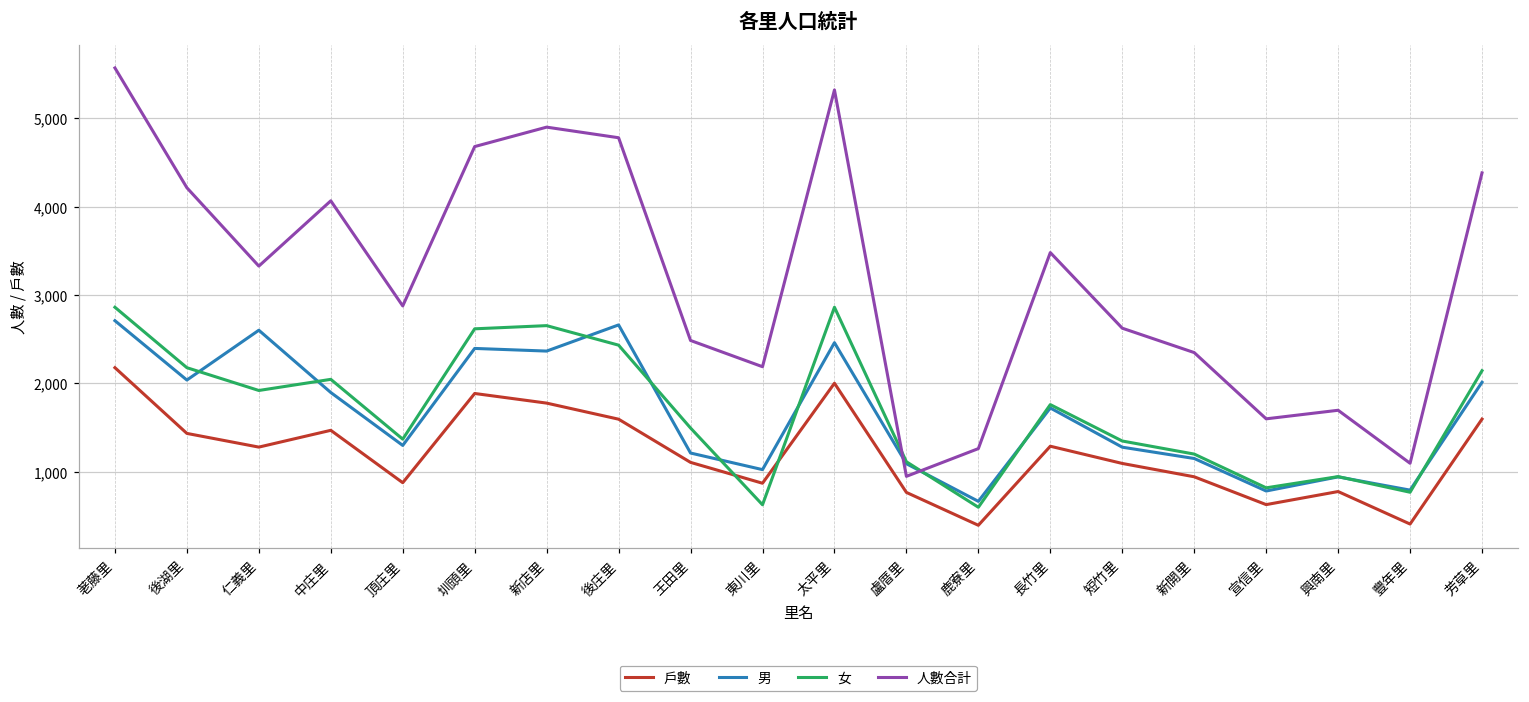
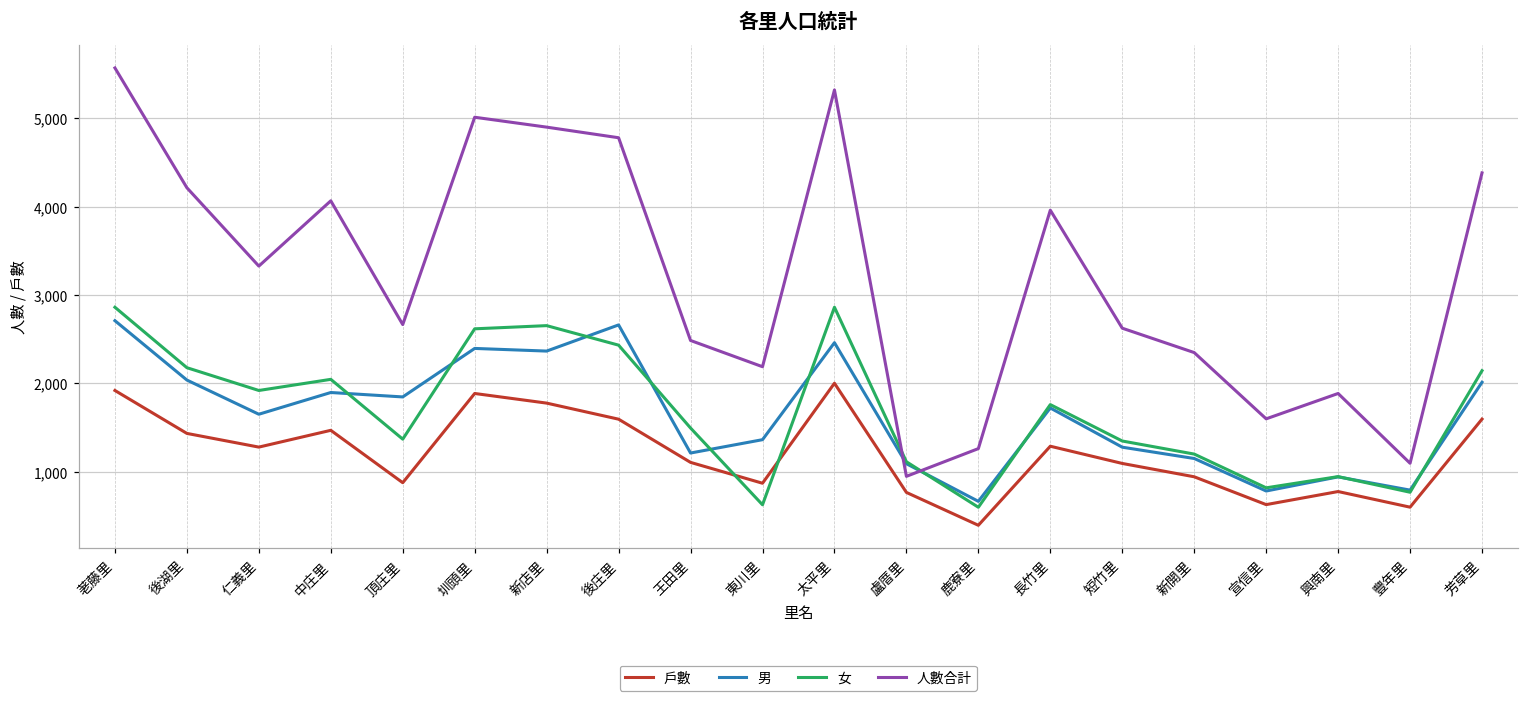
  {
    "戶數": {
-     "荖藤里": "2,200",
+     "荖藤里": "1,900",
      "後湖里": "1,400",
      "仁義里": "1,300",
      "中庄里": "1,500",
      "頂庄里": "900",
      "圳頭里": "1,900",
      "新店里": "1,800",
      "後庄里": "1,600",
      "王田里": "1,100",
      "東川里": "900",
      "太平里": "2,000",
      "盧厝里": "800",
      "鹿寮里": "400",
      "長竹里": "1,300",
      "短竹里": "1,100",
      "新開里": "900",
      "宣信里": "600",
      "興南里": "800",
-     "豐年里": "400",
+     "豐年里": "600",
      "芳草里": "1,600"
    },
    "男": {
      "荖藤里": "2,700",
      "後湖里": "2,000",
-     "仁義里": "2,600",
+     "仁義里": "1,700",
      "中庄里": "1,900",
-     "頂庄里": "1,300",
+     "頂庄里": "1,800",
      "圳頭里": "2,400",
      "新店里": "2,400",
      "後庄里": "2,700",
      "王田里": "1,200",
-     "東川里": "1,000",
+     "東川里": "1,400",
      "太平里": "2,500",
      "鹿寮里": "700",
      "長竹里": "1,700",
      "短竹里": "1,300",
      "新開里": "1,100",
      "宣信里": "800",
      "芳草里": "2,000"
    },
    "女": {
      "荖藤里": "2,900",
      "後湖里": "2,200",
      "仁義里": "1,900",
      "中庄里": "2,000",
      "頂庄里": "1,400",
      "圳頭里": "2,600",
      "新店里": "2,700",
      "後庄里": "2,400",
      "王田里": "1,500",
      "東川里": "600",
      "太平里": "2,900",
      "鹿寮里": "600",
      "長竹里": "1,800",
      "短竹里": "1,300",
      "新開里": "1,200",
      "宣信里": "800",
      "芳草里": "2,100"
    },
    "人數合計": {
      "荖藤里": "5,600",
      "後湖里": "4,200",
      "仁義里": "3,300",
      "中庄里": "4,100",
-     "頂庄里": "2,900",
-     "圳頭里": "4,700",
+     "頂庄里": "2,700",
+     "圳頭里": "5,000",
      "新店里": "4,900",
      "後庄里": "4,800",
      "王田里": "2,500",
      "東川里": "2,200",
      "太平里": "5,300",
      "盧厝里": "900",
      "鹿寮里": "1,300",
-     "長竹里": "3,500",
+     "長竹里": "4,000",
      "短竹里": "2,600",
      "新開里": "2,300",
      "宣信里": "1,600",
-     "興南里": "1,700",
+     "興南里": "1,900",
      "豐年里": "1,100",
      "芳草里": "4,400"
    }
  }
